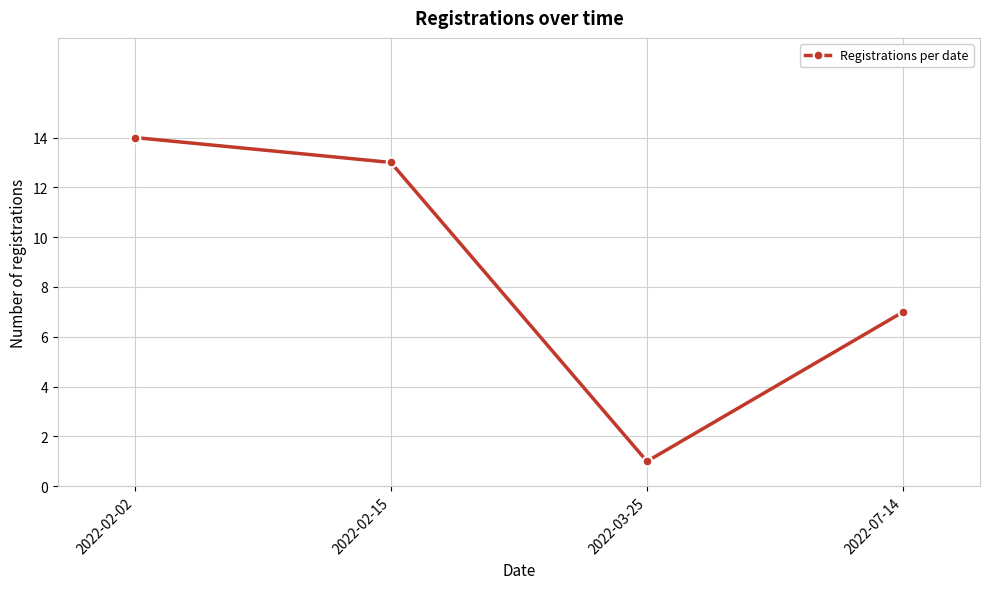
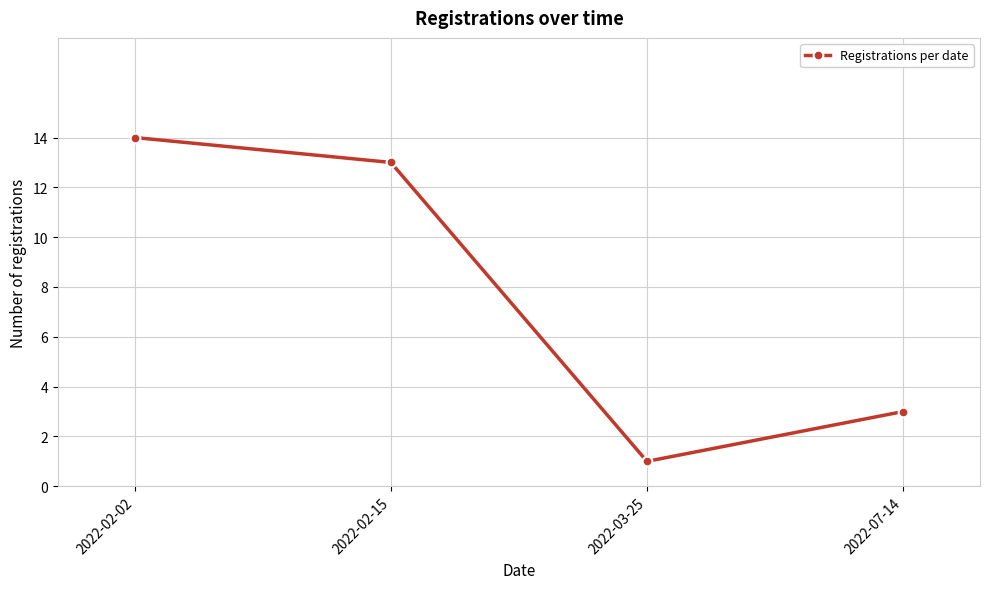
  {
    "2022-02-02": 14,
    "2022-02-15": 13,
    "2022-03-25": 1,
-   "2022-07-14": 7
+   "2022-07-14": 3
  }
